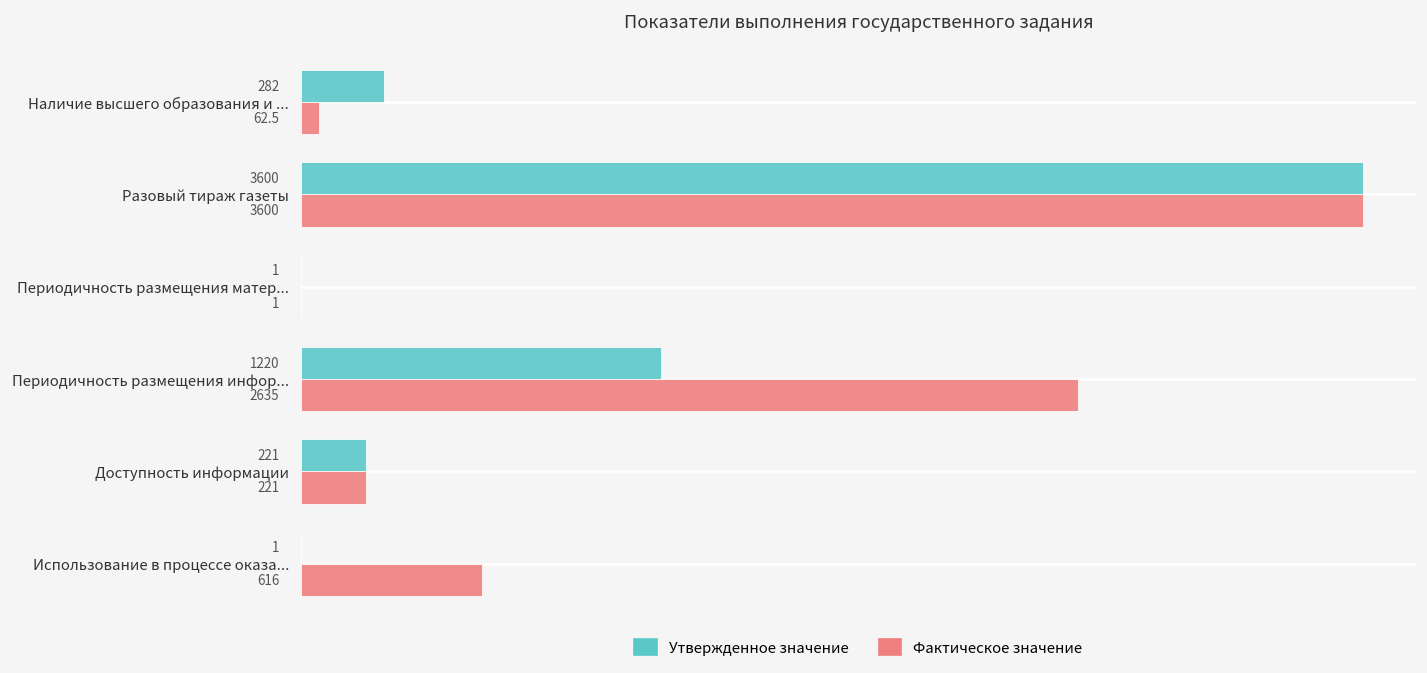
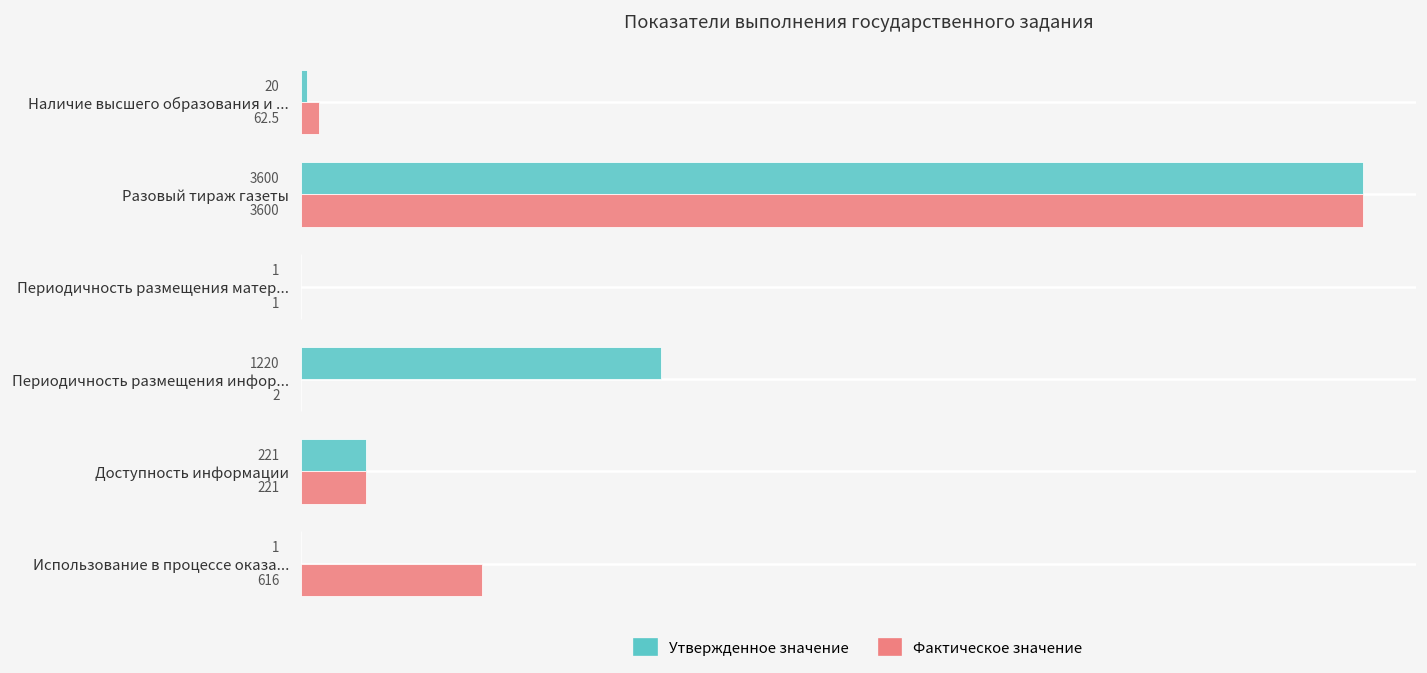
  {
    "Утвержденное значение": {
-     "Наличие высшего образования и ...": 282,
+     "Наличие высшего образования и ...": 20,
      "Периодичность размещения матер...": 1,
      "Использование в процессе оказа...": 1
    },
    "Фактическое значение": {
      "Периодичность размещения матер...": 1,
-     "Периодичность размещения инфор...": 2635
+     "Периодичность размещения инфор...": 2
    }
  }
